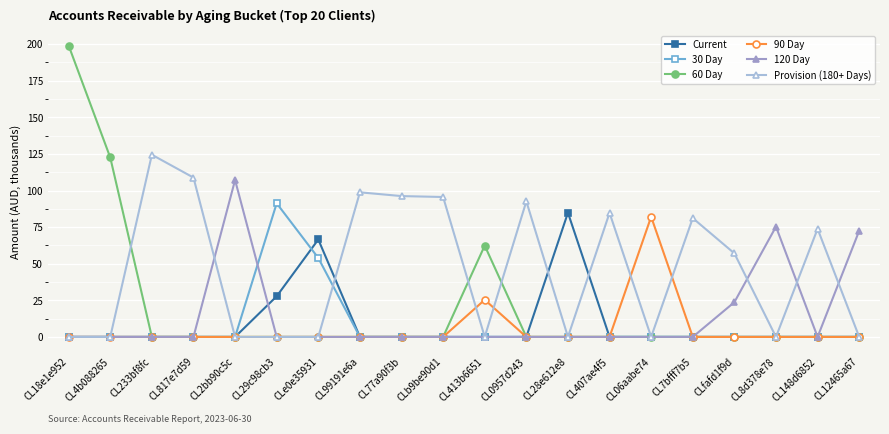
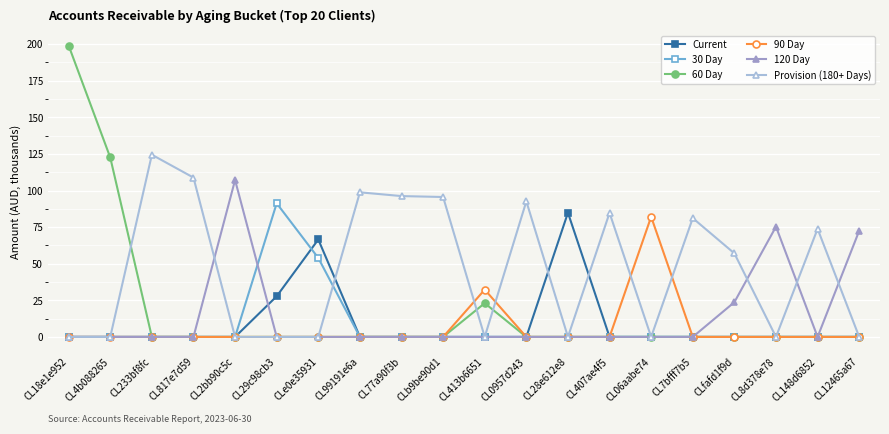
  {
    "Current": {
      "CL29c98cb3": 28,
      "CLe0e35931": 67,
      "CL28e612e8": 85
    },
    "60 Day": {
      "CL18e1e952": 199,
      "CL4b088265": 123,
-     "CL413b6651": 62
+     "CL413b6651": 23
    },
    "90 Day": {
-     "CL413b6651": 25,
+     "CL413b6651": 32,
      "CL06aabe74": 82
    }
  }
